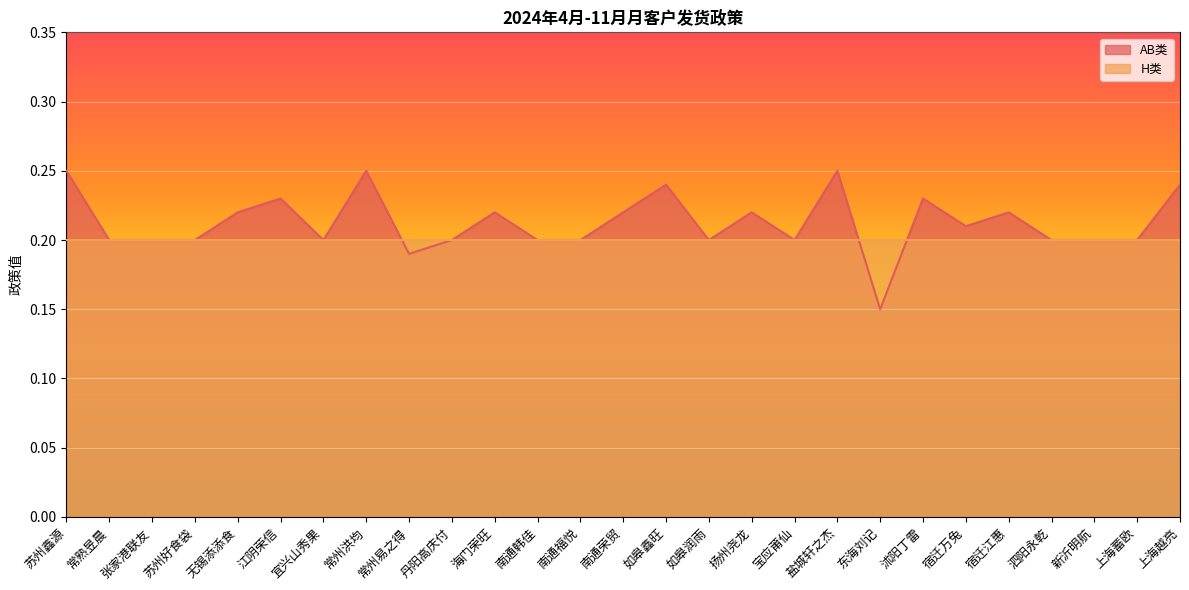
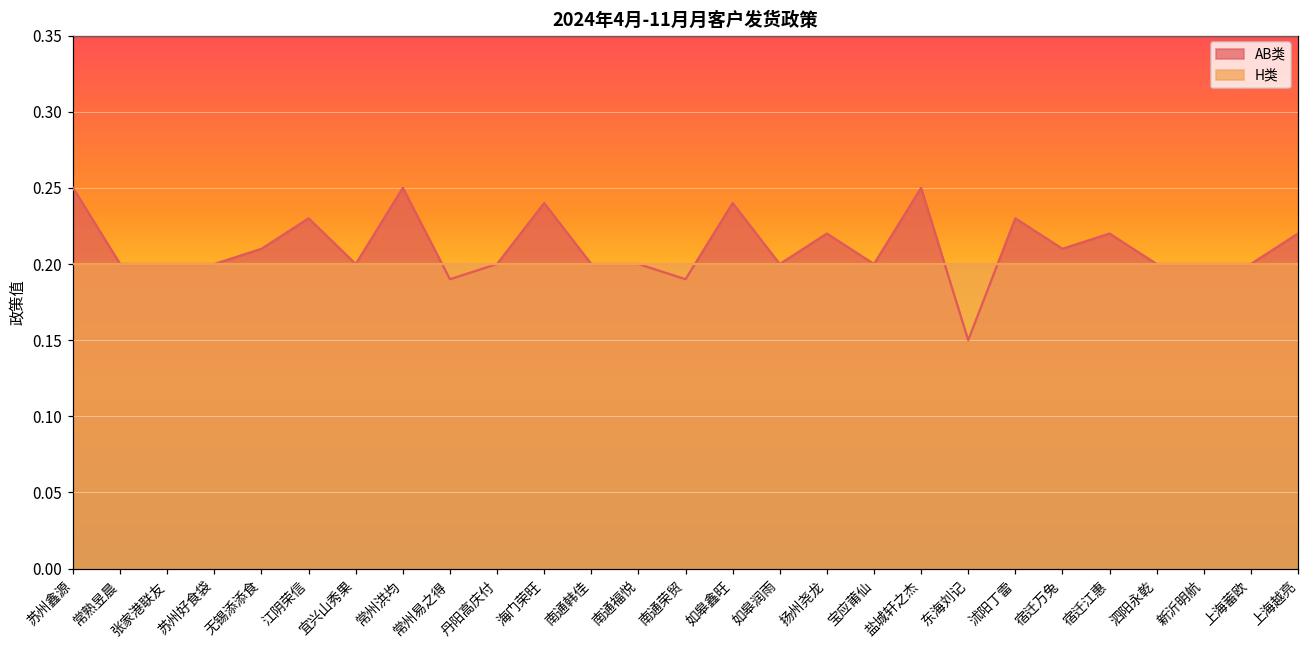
  {
    "AB类": {
      "苏州鑫源": 0.25,
-     "无锡添添食": 0.22,
+     "无锡添添食": 0.21,
      "江阴荣信": 0.23,
      "常州洪均": 0.25,
      "常州易之得": 0.19,
-     "海门荣旺": 0.22,
-     "南通荣贸": 0.22,
+     "海门荣旺": 0.24,
+     "南通荣贸": 0.19,
      "如皋鑫旺": 0.24,
      "扬州尧龙": 0.22,
      "盐城轩之杰": 0.25,
      "东海刘记": 0.15,
      "沭阳丁雷": 0.23,
      "宿迁万兔": 0.21,
      "宿迁江惠": 0.22,
-     "上海越亮": 0.24
+     "上海越亮": 0.22
    },
    "H类": {
      "苏州鑫源": 0.20,
      "无锡添添食": 0.20,
      "江阴荣信": 0.20,
      "常州洪均": 0.20,
      "常州易之得": 0.20,
      "海门荣旺": 0.20,
      "南通荣贸": 0.20,
      "如皋鑫旺": 0.20,
      "扬州尧龙": 0.20,
      "盐城轩之杰": 0.20,
      "东海刘记": 0.20,
      "沭阳丁雷": 0.20,
      "宿迁万兔": 0.20,
      "宿迁江惠": 0.20,
      "上海越亮": 0.20
    }
  }
